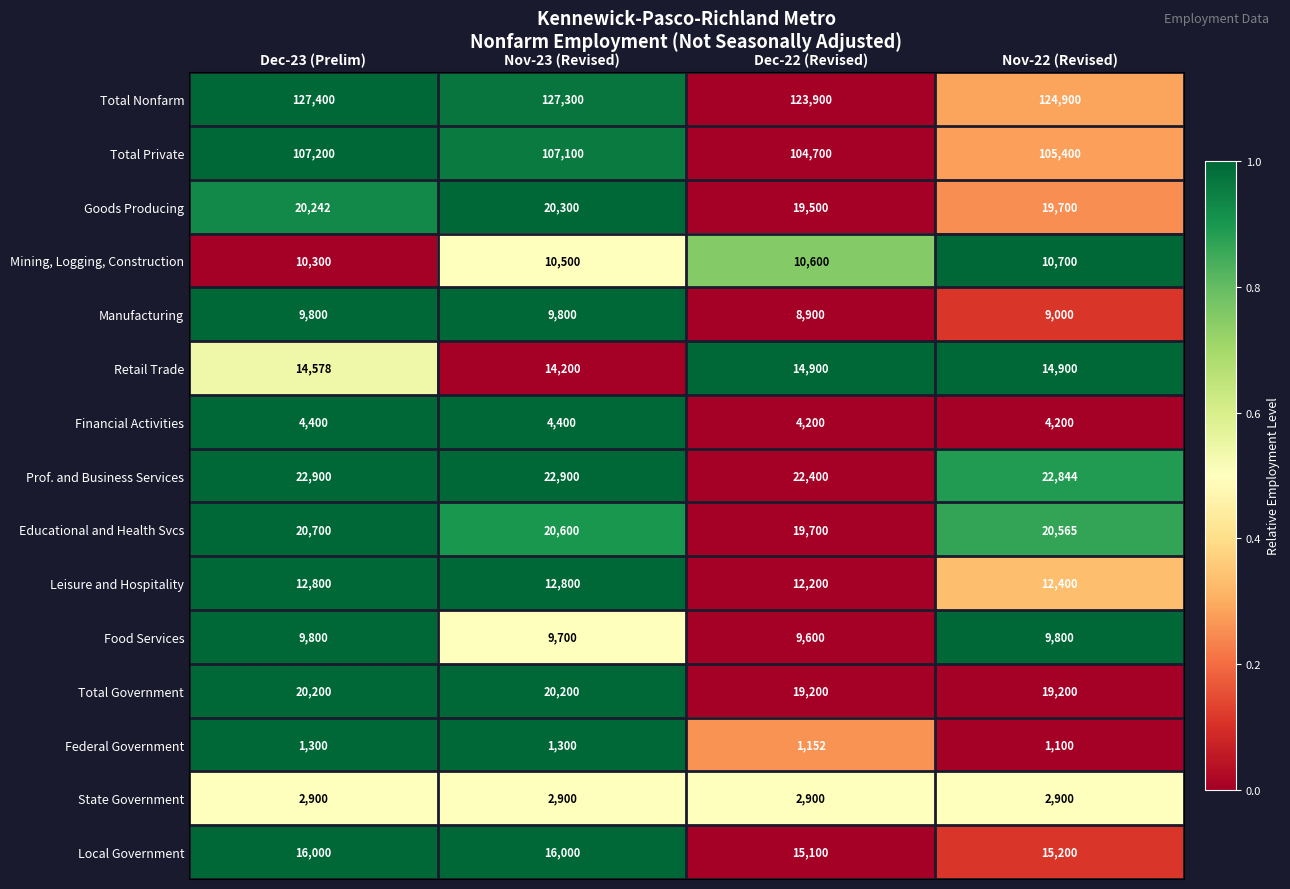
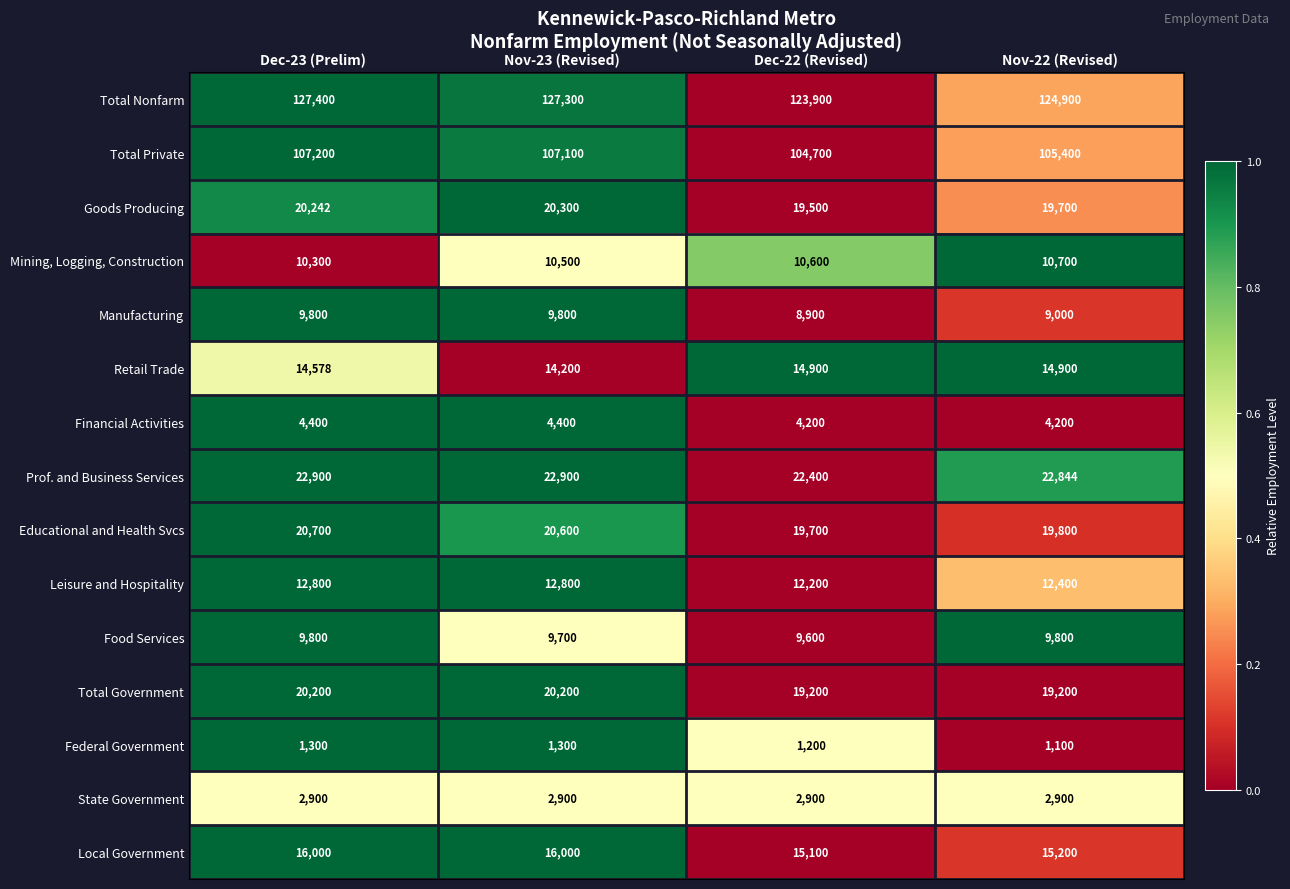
  {
    "Total Nonfarm": {
      "Dec-23 (Prelim)": "127,400",
      "Nov-23 (Revised)": "127,300",
      "Dec-22 (Revised)": "123,900",
      "Nov-22 (Revised)": "124,900"
    },
    "Total Private": {
      "Dec-23 (Prelim)": "107,200",
      "Nov-23 (Revised)": "107,100",
      "Dec-22 (Revised)": "104,700",
      "Nov-22 (Revised)": "105,400"
    },
    "Goods Producing": {
      "Dec-23 (Prelim)": "20,242",
      "Nov-23 (Revised)": "20,300",
      "Dec-22 (Revised)": "19,500",
      "Nov-22 (Revised)": "19,700"
    },
    "Mining, Logging, Construction": {
      "Dec-23 (Prelim)": "10,300",
      "Nov-23 (Revised)": "10,500",
      "Dec-22 (Revised)": "10,600",
      "Nov-22 (Revised)": "10,700"
    },
    "Manufacturing": {
      "Dec-23 (Prelim)": "9,800",
      "Nov-23 (Revised)": "9,800",
      "Dec-22 (Revised)": "8,900",
      "Nov-22 (Revised)": "9,000"
    },
    "Retail Trade": {
      "Dec-23 (Prelim)": "14,578",
      "Nov-23 (Revised)": "14,200",
      "Dec-22 (Revised)": "14,900",
      "Nov-22 (Revised)": "14,900"
    },
    "Financial Activities": {
      "Dec-23 (Prelim)": "4,400",
      "Nov-23 (Revised)": "4,400",
      "Dec-22 (Revised)": "4,200",
      "Nov-22 (Revised)": "4,200"
    },
    "Prof. and Business Services": {
      "Dec-23 (Prelim)": "22,900",
      "Nov-23 (Revised)": "22,900",
      "Dec-22 (Revised)": "22,400",
      "Nov-22 (Revised)": "22,844"
    },
    "Educational and Health Svcs": {
      "Dec-23 (Prelim)": "20,700",
      "Nov-23 (Revised)": "20,600",
      "Dec-22 (Revised)": "19,700",
-     "Nov-22 (Revised)": "20,565"
+     "Nov-22 (Revised)": "19,800"
    },
    "Leisure and Hospitality": {
      "Dec-23 (Prelim)": "12,800",
      "Nov-23 (Revised)": "12,800",
      "Dec-22 (Revised)": "12,200",
      "Nov-22 (Revised)": "12,400"
    },
    "Food Services": {
      "Dec-23 (Prelim)": "9,800",
      "Nov-23 (Revised)": "9,700",
      "Dec-22 (Revised)": "9,600",
      "Nov-22 (Revised)": "9,800"
    },
    "Total Government": {
      "Dec-23 (Prelim)": "20,200",
      "Nov-23 (Revised)": "20,200",
      "Dec-22 (Revised)": "19,200",
      "Nov-22 (Revised)": "19,200"
    },
    "Federal Government": {
      "Dec-23 (Prelim)": "1,300",
      "Nov-23 (Revised)": "1,300",
-     "Dec-22 (Revised)": "1,152",
+     "Dec-22 (Revised)": "1,200",
      "Nov-22 (Revised)": "1,100"
    },
    "State Government": {
      "Dec-23 (Prelim)": "2,900",
      "Nov-23 (Revised)": "2,900",
      "Dec-22 (Revised)": "2,900",
      "Nov-22 (Revised)": "2,900"
    },
    "Local Government": {
      "Dec-23 (Prelim)": "16,000",
      "Nov-23 (Revised)": "16,000",
      "Dec-22 (Revised)": "15,100",
      "Nov-22 (Revised)": "15,200"
    }
  }
